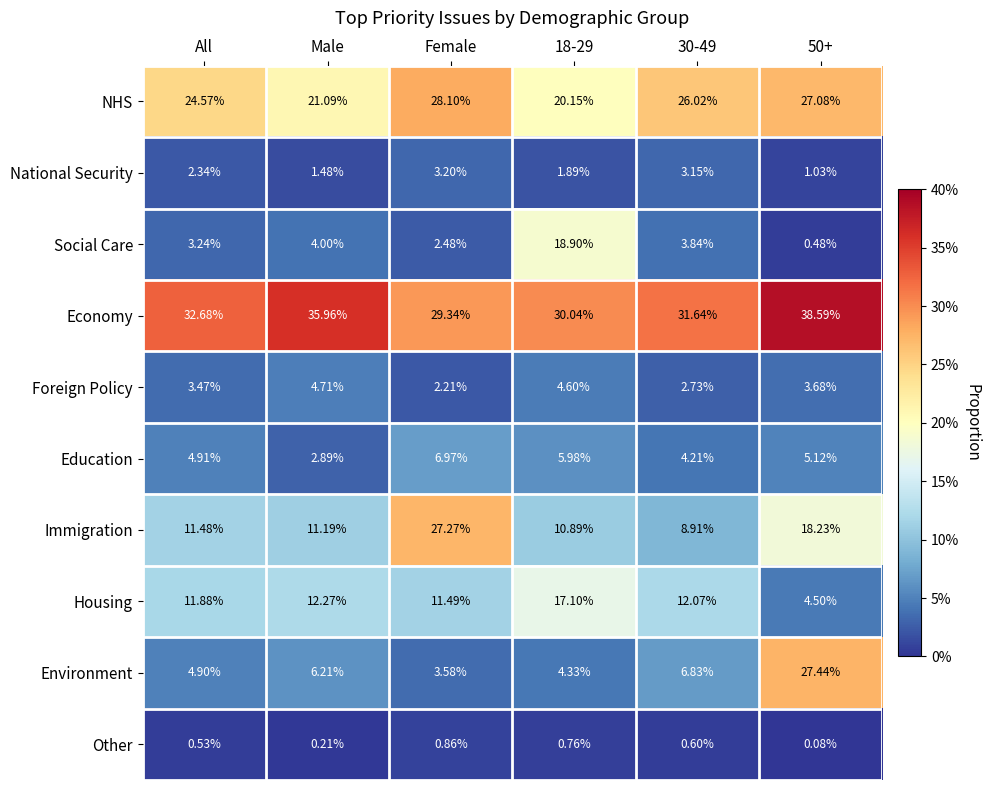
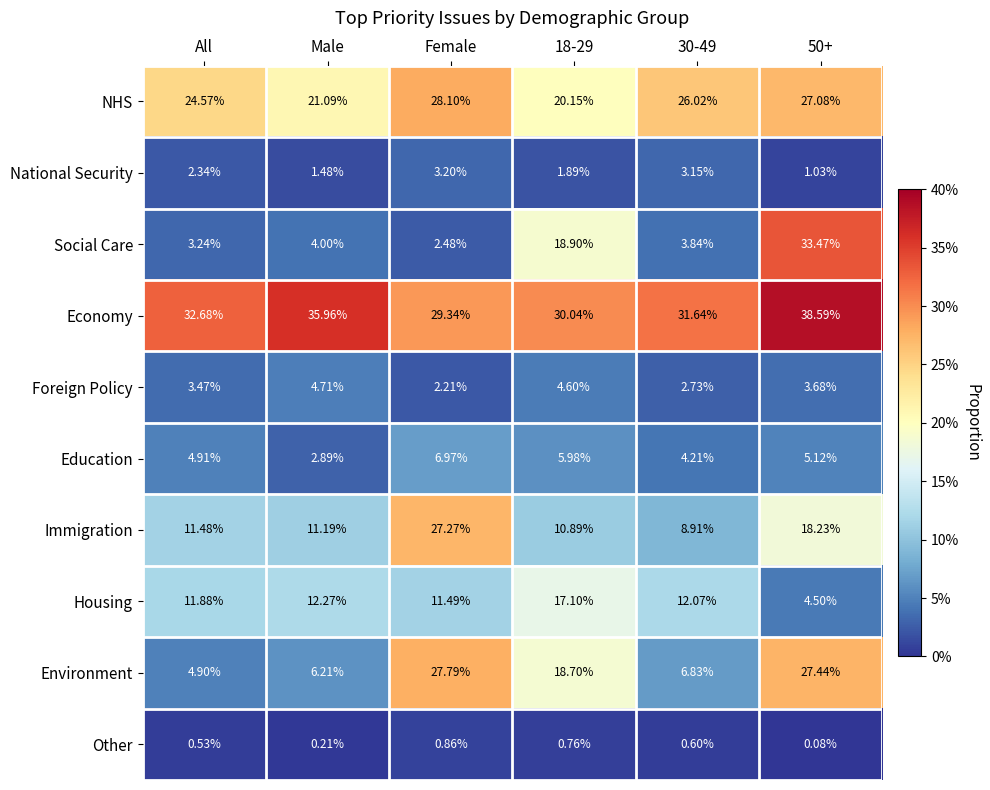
  {
    "NHS": {
      "All": "24.57%",
      "Male": "21.09%",
      "Female": "28.10%",
      "18-29": "20.15%",
      "30-49": "26.02%",
      "50+": "27.08%"
    },
    "National Security": {
      "All": "2.34%",
      "Male": "1.48%",
      "Female": "3.20%",
      "18-29": "1.89%",
      "30-49": "3.15%",
      "50+": "1.03%"
    },
    "Social Care": {
      "All": "3.24%",
      "Male": "4.00%",
      "Female": "2.48%",
      "18-29": "18.90%",
      "30-49": "3.84%",
-     "50+": "0.48%"
+     "50+": "33.47%"
    },
    "Economy": {
      "All": "32.68%",
      "Male": "35.96%",
      "Female": "29.34%",
      "18-29": "30.04%",
      "30-49": "31.64%",
      "50+": "38.59%"
    },
    "Foreign Policy": {
      "All": "3.47%",
      "Male": "4.71%",
      "Female": "2.21%",
      "18-29": "4.60%",
      "30-49": "2.73%",
      "50+": "3.68%"
    },
    "Education": {
      "All": "4.91%",
      "Male": "2.89%",
      "Female": "6.97%",
      "18-29": "5.98%",
      "30-49": "4.21%",
      "50+": "5.12%"
    },
    "Immigration": {
      "All": "11.48%",
      "Male": "11.19%",
      "Female": "27.27%",
      "18-29": "10.89%",
      "30-49": "8.91%",
      "50+": "18.23%"
    },
    "Housing": {
      "All": "11.88%",
      "Male": "12.27%",
      "Female": "11.49%",
      "18-29": "17.10%",
      "30-49": "12.07%",
      "50+": "4.50%"
    },
    "Environment": {
      "All": "4.90%",
      "Male": "6.21%",
-     "Female": "3.58%",
-     "18-29": "4.33%",
+     "Female": "27.79%",
+     "18-29": "18.70%",
      "30-49": "6.83%",
      "50+": "27.44%"
    },
    "Other": {
      "All": "0.53%",
      "Male": "0.21%",
      "Female": "0.86%",
      "18-29": "0.76%",
      "30-49": "0.60%",
      "50+": "0.08%"
    }
  }
